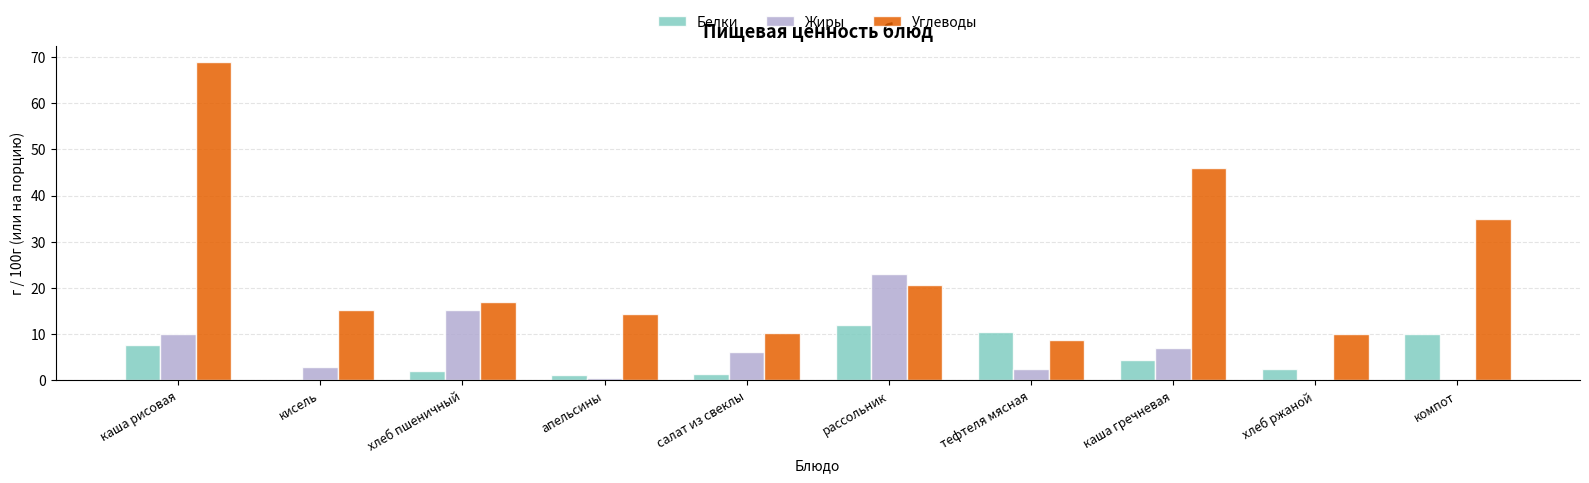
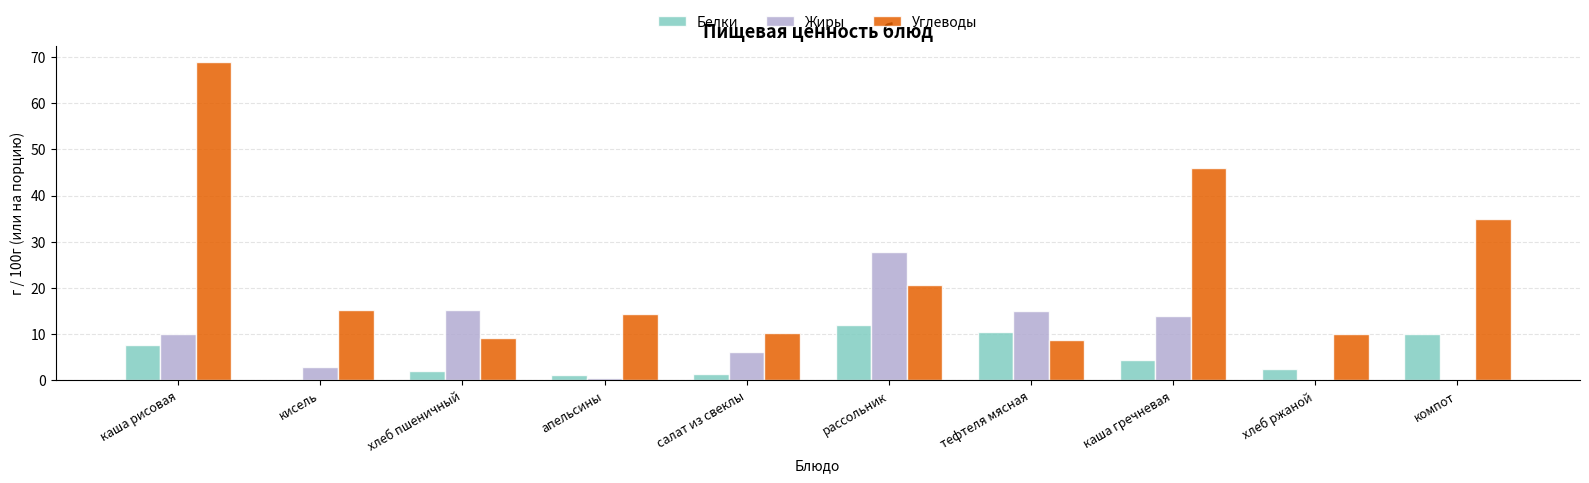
  {
    "Белки": {
      "каша рисовая": 8,
      "кисель": 0,
      "хлеб пшеничный": 2,
      "апельсины": 1,
      "салат из свеклы": 1,
      "рассольник": 12,
      "тефтеля мясная": 10,
      "каша гречневая": 4,
      "хлеб ржаной": 2,
      "компот": 10
    },
    "Жиры": {
      "каша рисовая": 10,
      "кисель": 3,
      "хлеб пшеничный": 15,
      "салат из свеклы": 6,
-     "рассольник": 23,
-     "тефтеля мясная": 2,
-     "каша гречневая": 7,
+     "рассольник": 28,
+     "тефтеля мясная": 15,
+     "каша гречневая": 14,
      "хлеб ржаной": 0,
      "компот": 0
    },
    "Углеводы": {
      "каша рисовая": 69,
      "кисель": 15,
-     "хлеб пшеничный": 17,
+     "хлеб пшеничный": 9,
      "апельсины": 14,
      "салат из свеклы": 10,
      "рассольник": 21,
      "тефтеля мясная": 9,
      "каша гречневая": 46,
      "хлеб ржаной": 10,
      "компот": 35
    }
  }
